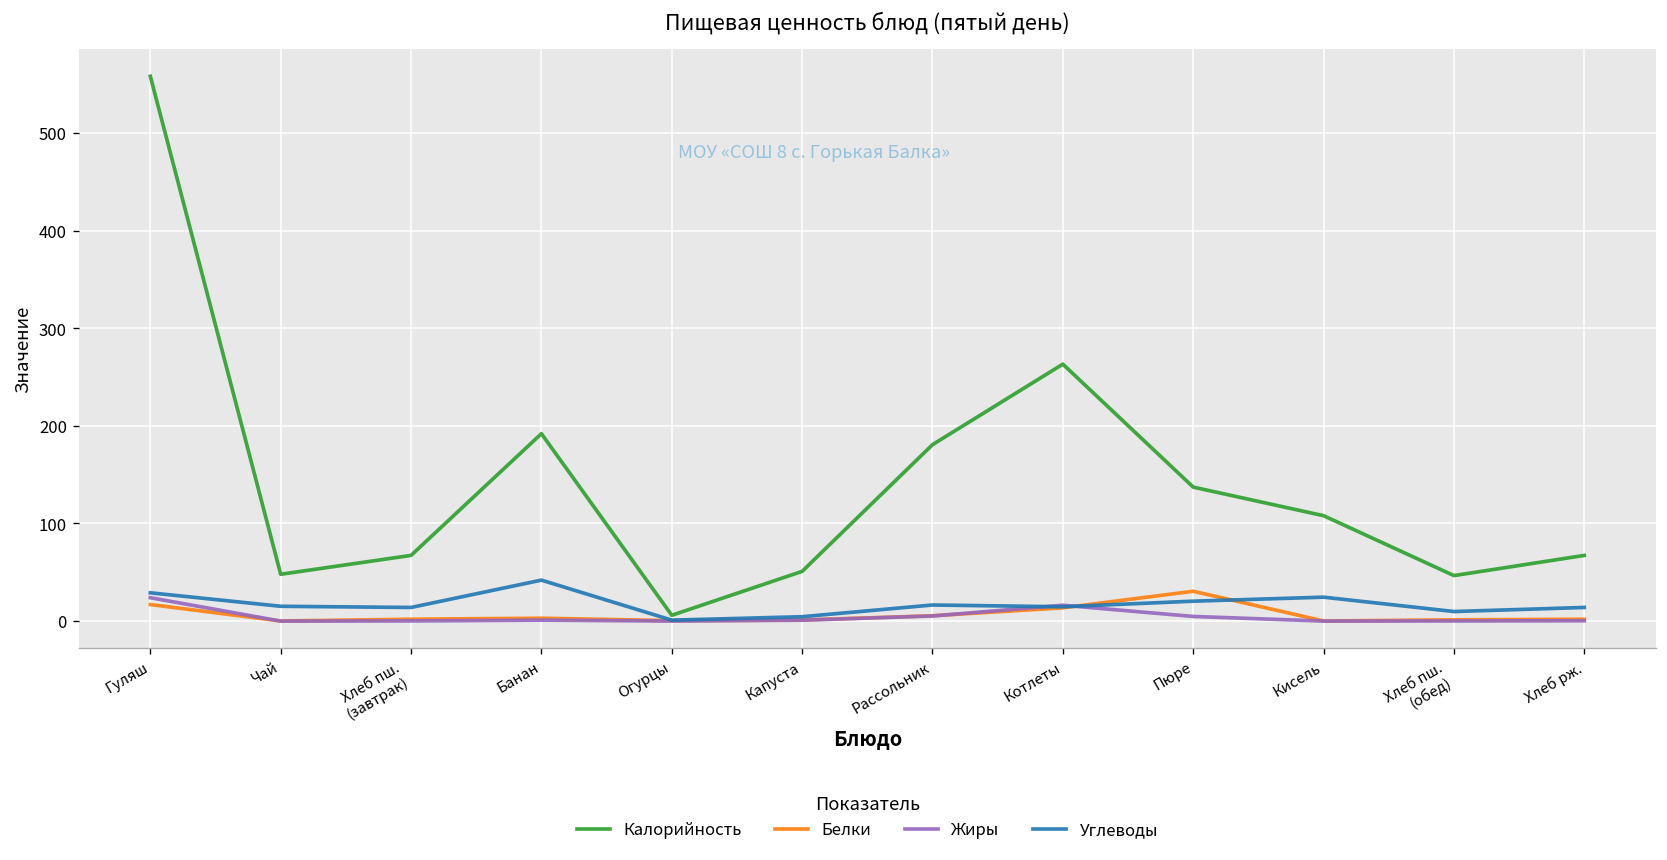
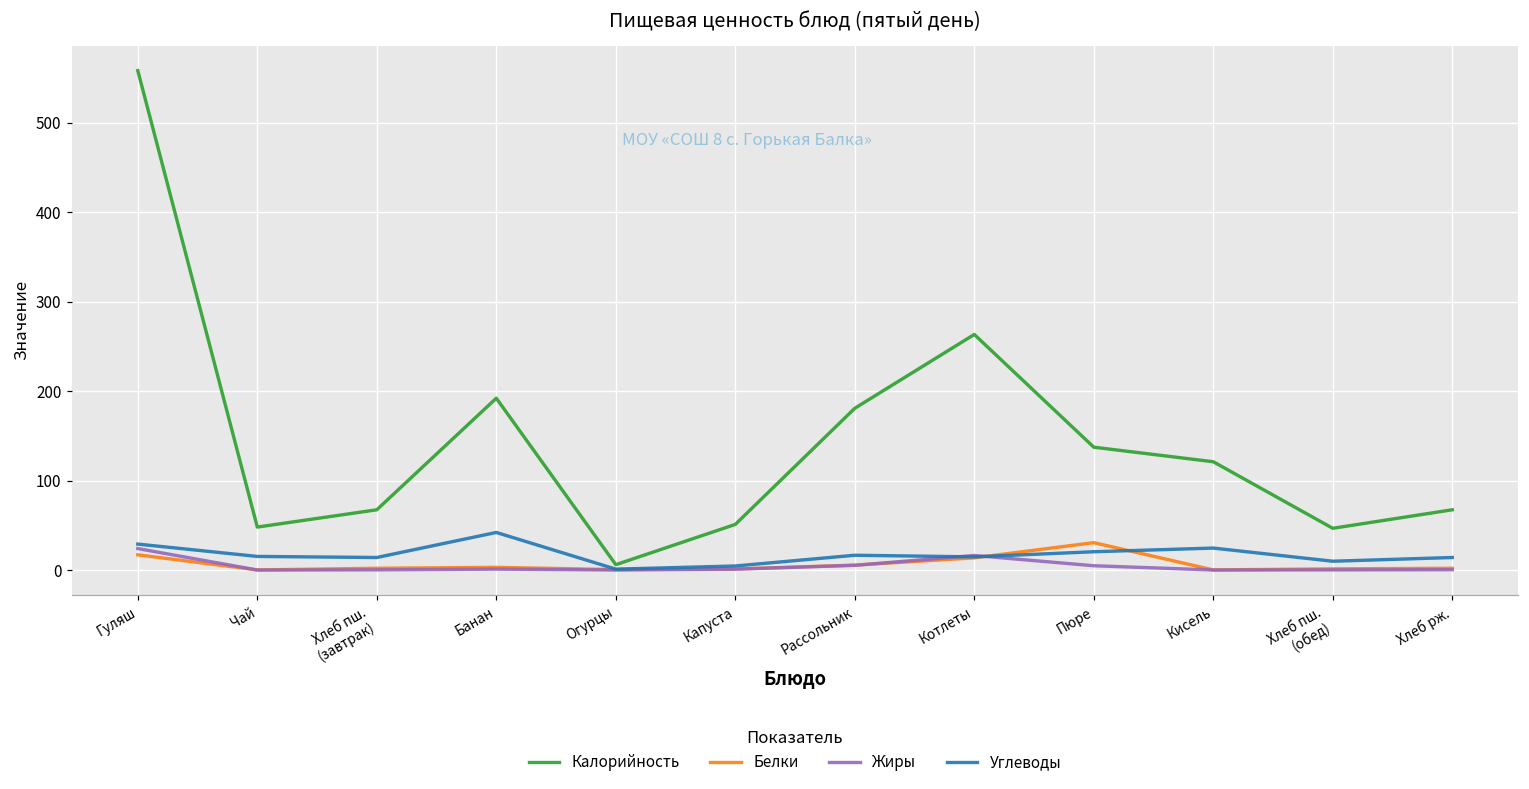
  {
    "Калорийность": {
      "Гуляш": 560,
      "Чай": 50,
      "Хлеб пш. (завтрак)": 70,
      "Банан": 190,
      "Огурцы": 10,
      "Капуста": 50,
      "Рассольник": 180,
      "Котлеты": 260,
      "Пюре": 140,
-     "Кисель": 110,
+     "Кисель": 120,
      "Хлеб пш. (обед)": 50,
      "Хлеб рж.": 70
    },
    "Белки": {
      "Гуляш": 20,
      "Пюре": 30
    },
    "Жиры": {
      "Гуляш": 20,
      "Пюре": 0
    },
    "Углеводы": {
      "Гуляш": 30,
      "Чай": 20,
      "Хлеб пш. (завтрак)": 10,
      "Банан": 40,
      "Капуста": 0,
      "Рассольник": 20,
      "Пюре": 20,
      "Кисель": 20,
      "Хлеб пш. (обед)": 10,
      "Хлеб рж.": 10
    }
  }
